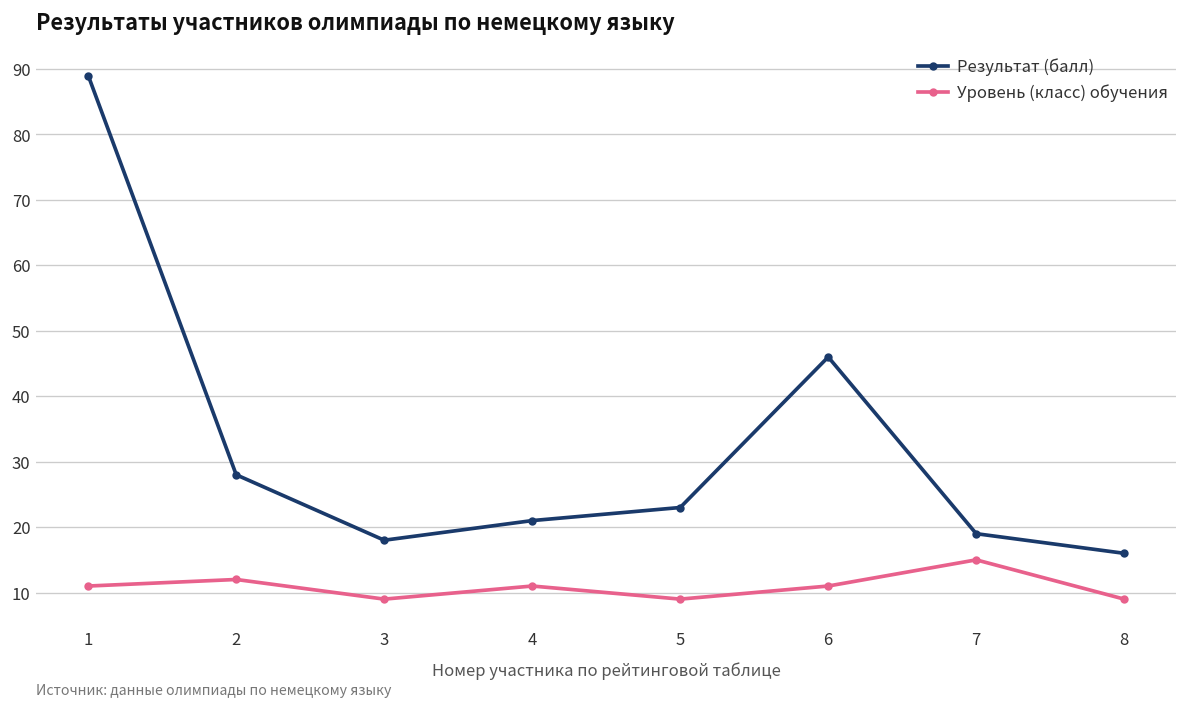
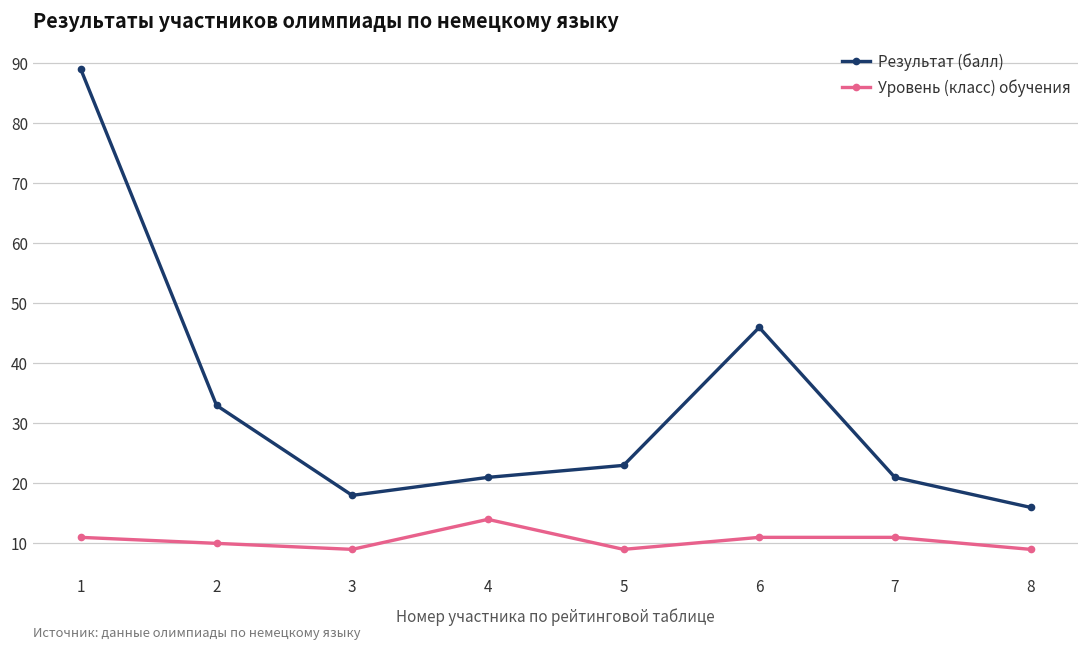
  {
    "Результат (балл)": {
      "1": 89,
-     "2": 28,
+     "2": 33,
      "3": 18,
      "4": 21,
      "5": 23,
      "6": 46,
-     "7": 19,
+     "7": 21,
      "8": 16
    },
    "Уровень (класс) обучения": {
      "1": 11,
-     "2": 12,
+     "2": 10,
      "3": 9,
-     "4": 11,
+     "4": 14,
      "5": 9,
      "6": 11,
-     "7": 15,
+     "7": 11,
      "8": 9
    }
  }
